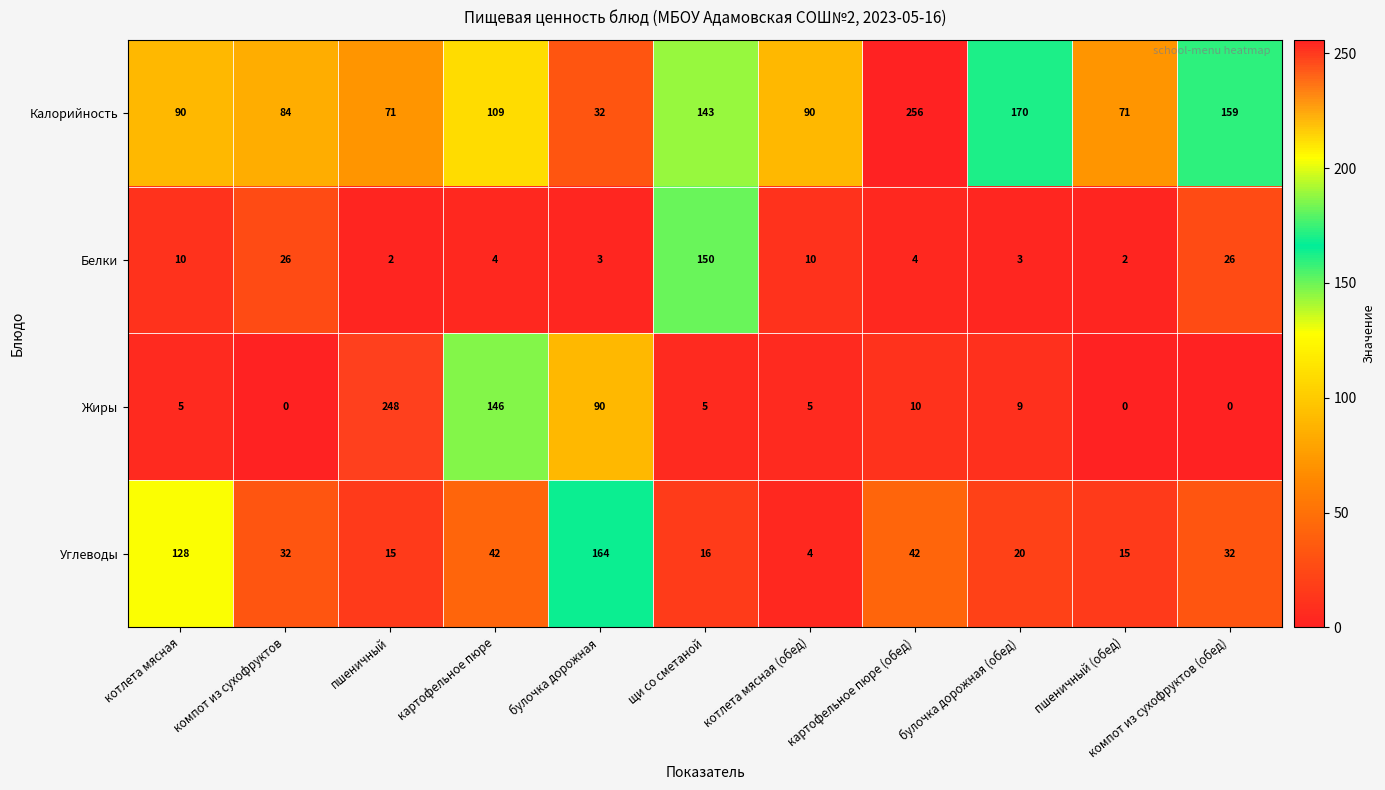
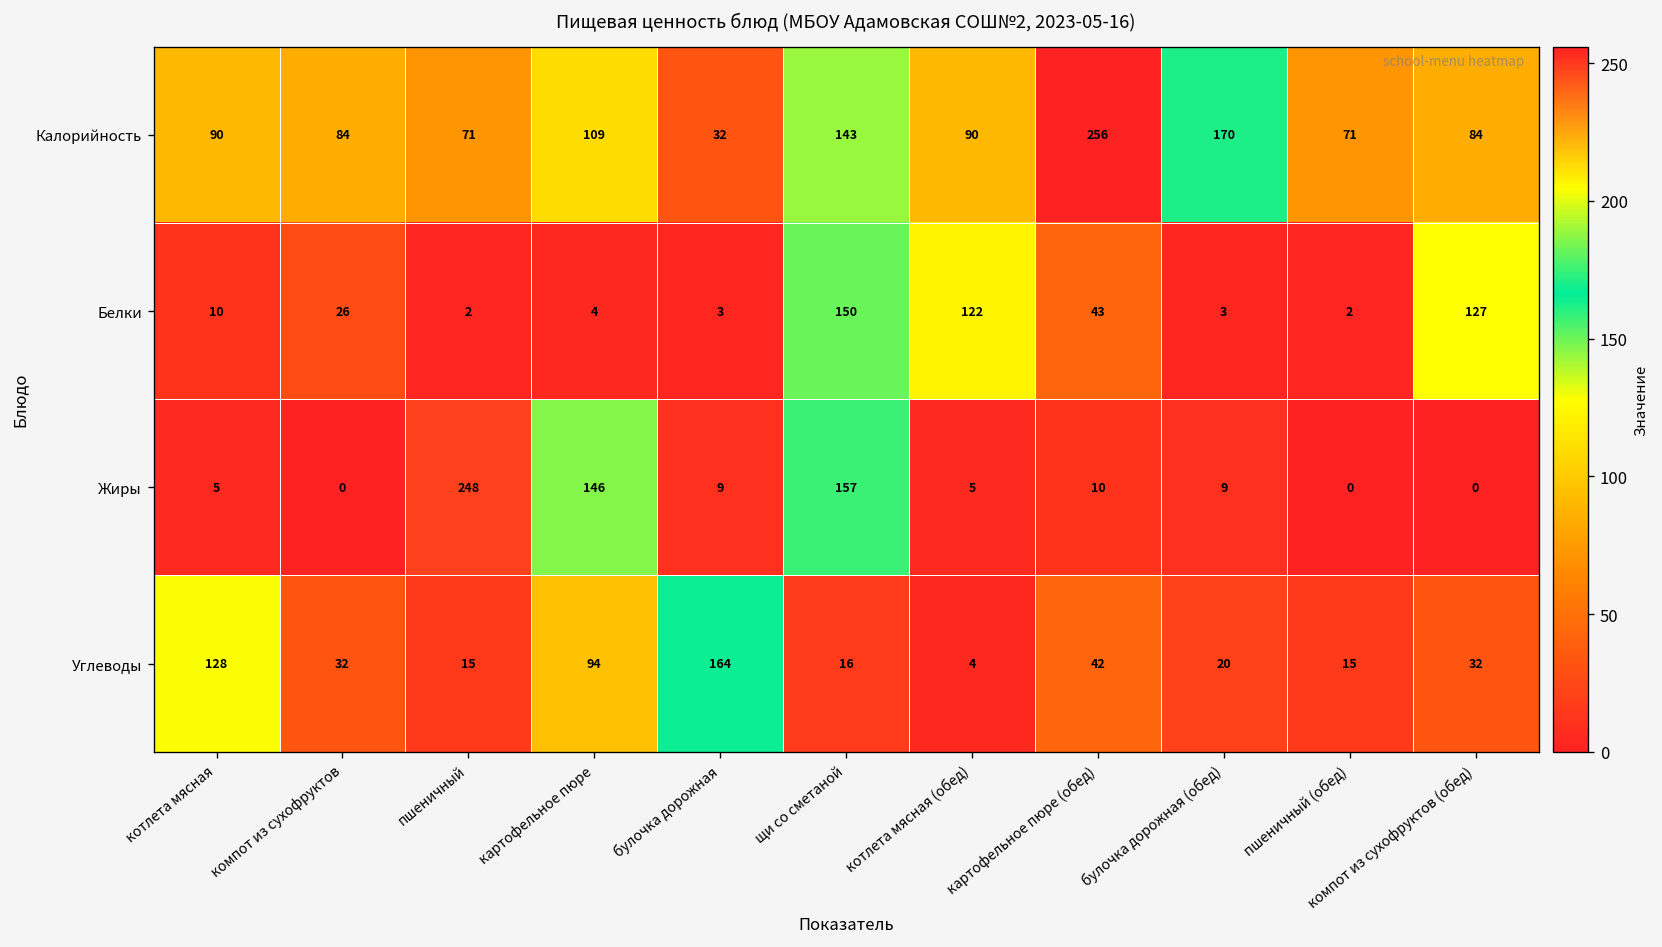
  {
    "Калорийность": {
      "котлета мясная": 90,
      "компот из сухофруктов": 84,
      "пшеничный": 71,
      "картофельное пюре": 109,
      "булочка дорожная": 32,
      "щи со сметаной": 143,
      "котлета мясная (обед)": 90,
      "картофельное пюре (обед)": 256,
      "булочка дорожная (обед)": 170,
      "пшеничный (обед)": 71,
-     "компот из сухофруктов (обед)": 159
+     "компот из сухофруктов (обед)": 84
    },
    "Белки": {
      "котлета мясная": 10,
      "компот из сухофруктов": 26,
      "пшеничный": 2,
      "картофельное пюре": 4,
      "булочка дорожная": 3,
      "щи со сметаной": 150,
-     "котлета мясная (обед)": 10,
-     "картофельное пюре (обед)": 4,
+     "котлета мясная (обед)": 122,
+     "картофельное пюре (обед)": 43,
      "булочка дорожная (обед)": 3,
      "пшеничный (обед)": 2,
-     "компот из сухофруктов (обед)": 26
+     "компот из сухофруктов (обед)": 127
    },
    "Жиры": {
      "котлета мясная": 5,
      "компот из сухофруктов": 0,
      "пшеничный": 248,
      "картофельное пюре": 146,
-     "булочка дорожная": 90,
-     "щи со сметаной": 5,
+     "булочка дорожная": 9,
+     "щи со сметаной": 157,
      "котлета мясная (обед)": 5,
      "картофельное пюре (обед)": 10,
      "булочка дорожная (обед)": 9,
      "пшеничный (обед)": 0,
      "компот из сухофруктов (обед)": 0
    },
    "Углеводы": {
      "котлета мясная": 128,
      "компот из сухофруктов": 32,
      "пшеничный": 15,
-     "картофельное пюре": 42,
+     "картофельное пюре": 94,
      "булочка дорожная": 164,
      "щи со сметаной": 16,
      "котлета мясная (обед)": 4,
      "картофельное пюре (обед)": 42,
      "булочка дорожная (обед)": 20,
      "пшеничный (обед)": 15,
      "компот из сухофруктов (обед)": 32
    }
  }
